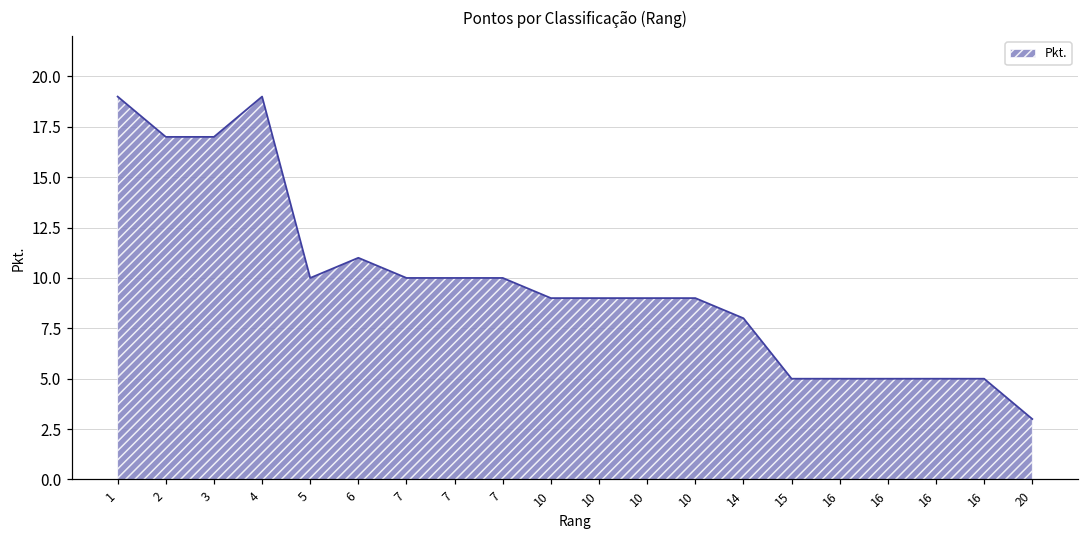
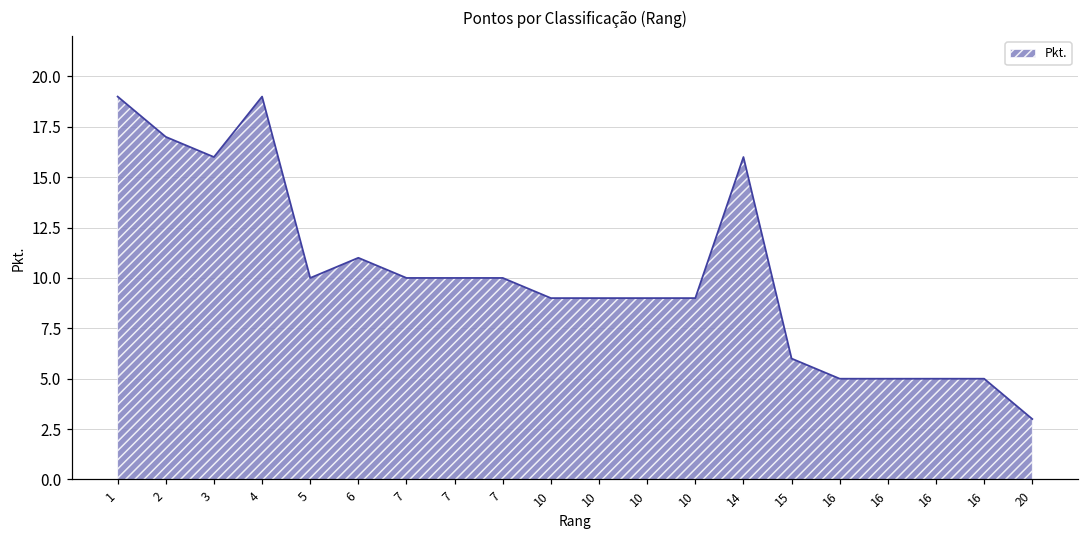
  {
    "1": 19,
    "2": 17,
-   "3": 17,
+   "3": 16,
    "4": 19,
    "5": 10,
    "6": 11,
-   "14": 8,
-   "15": 5,
+   "14": 16,
+   "15": 6,
    "20": 3
  }
